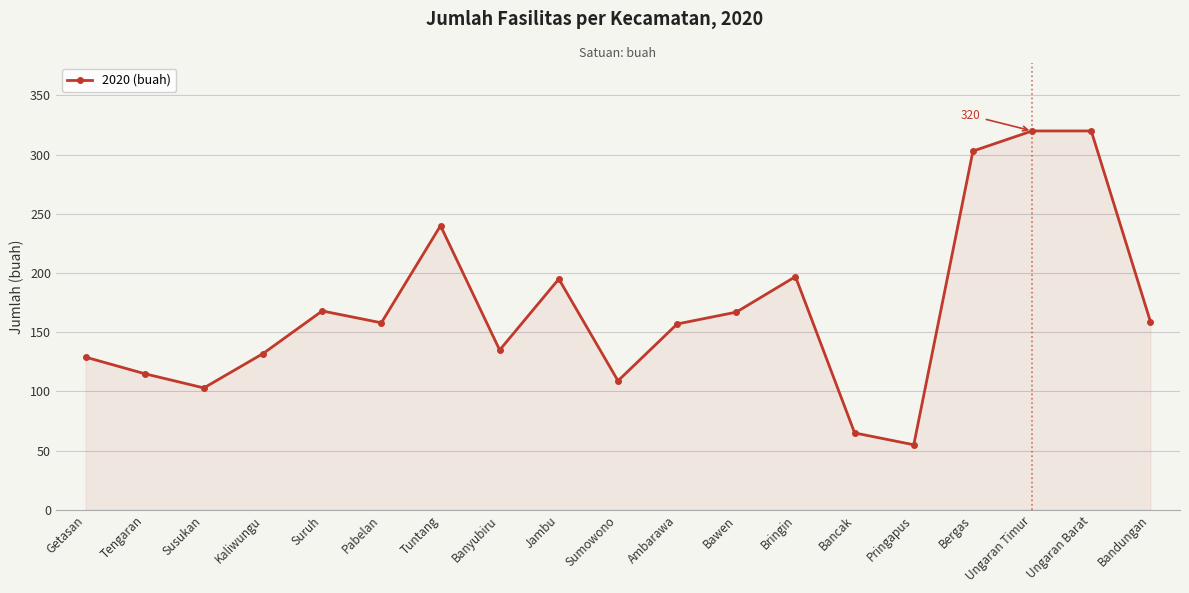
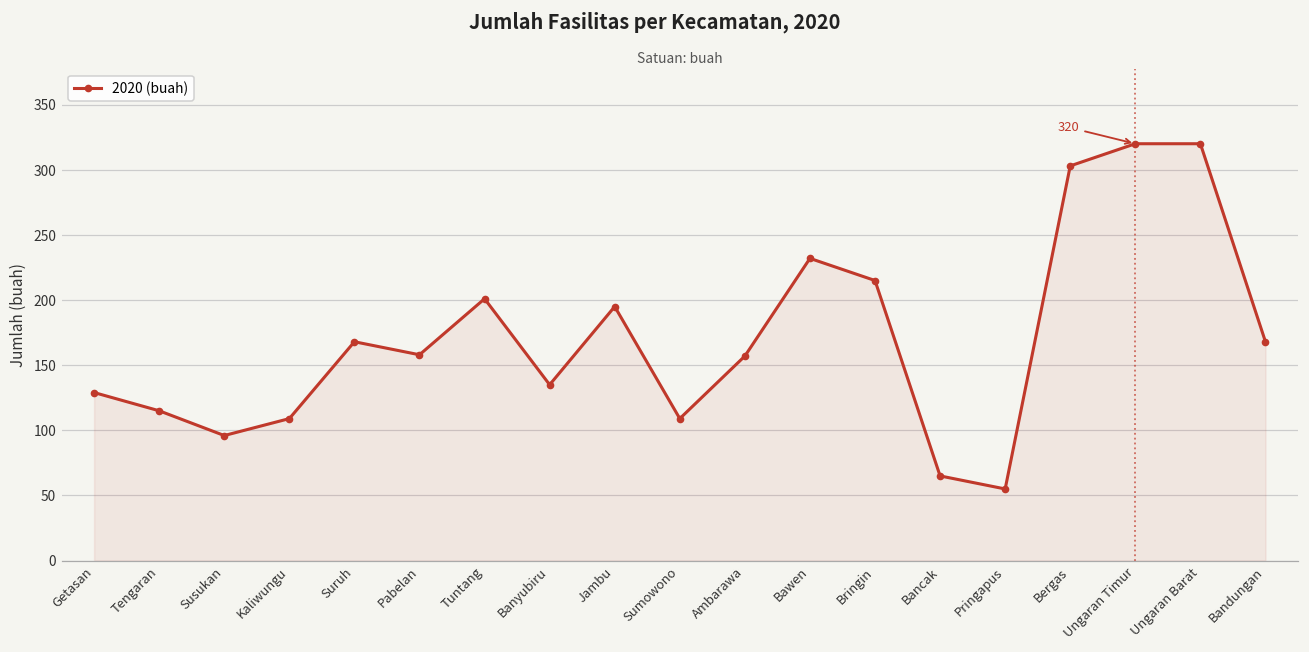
  {
    "Getasan": 129,
    "Tengaran": 115,
-   "Susukan": 103,
-   "Kaliwungu": 132,
+   "Susukan": 96,
+   "Kaliwungu": 109,
    "Suruh": 168,
    "Pabelan": 158,
-   "Tuntang": 240,
+   "Tuntang": 201,
    "Banyubiru": 135,
    "Jambu": 195,
    "Sumowono": 109,
    "Ambarawa": 157,
-   "Bawen": 167,
-   "Bringin": 197,
+   "Bawen": 232,
+   "Bringin": 215,
    "Bancak": 65,
    "Pringapus": 55,
    "Bergas": 303,
    "Ungaran Barat": 320,
-   "Bandungan": 159
+   "Bandungan": 168
  }
